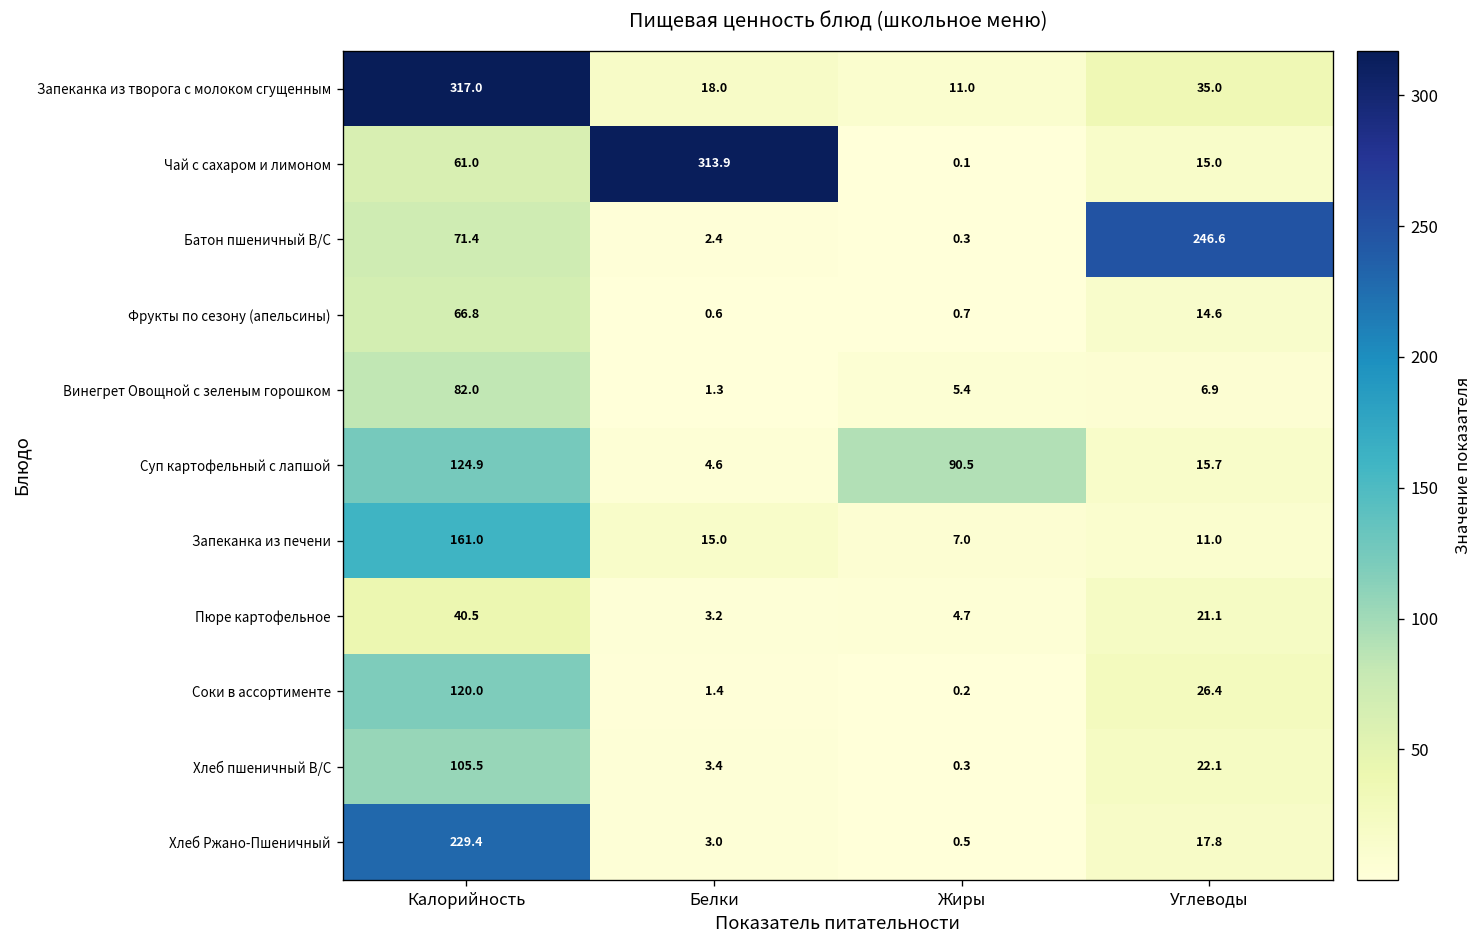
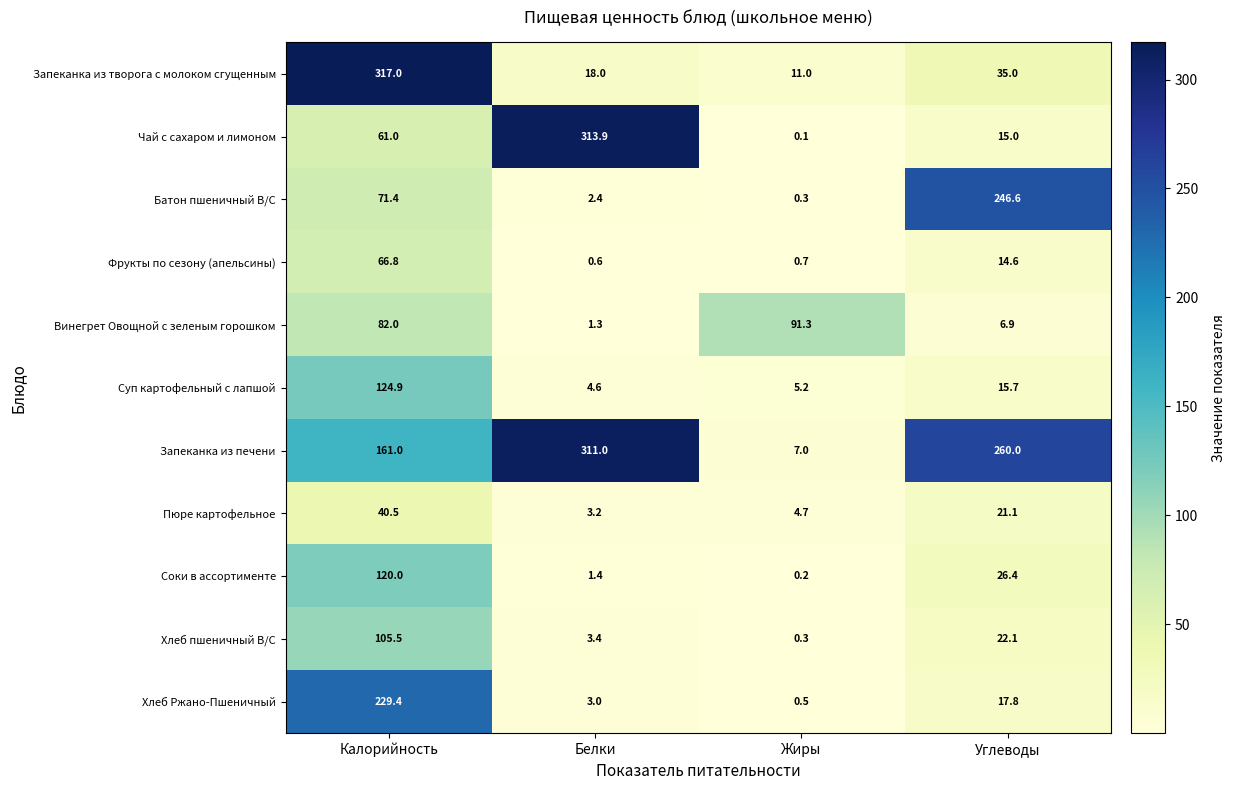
  {
    "Запеканка из творога с молоком сгущенным": {
      "Калорийность": 317.0,
      "Белки": 18.0,
      "Жиры": 11.0,
      "Углеводы": 35.0
    },
    "Чай с сахаром и лимоном": {
      "Калорийность": 61.0,
      "Белки": 313.9,
      "Жиры": 0.1,
      "Углеводы": 15.0
    },
    "Батон пшеничный В/С": {
      "Калорийность": 71.4,
      "Белки": 2.4,
      "Жиры": 0.3,
      "Углеводы": 246.6
    },
    "Фрукты по сезону (апельсины)": {
      "Калорийность": 66.8,
      "Белки": 0.6,
      "Жиры": 0.7,
      "Углеводы": 14.6
    },
    "Винегрет Овощной с зеленым горошком": {
      "Калорийность": 82.0,
      "Белки": 1.3,
-     "Жиры": 5.4,
+     "Жиры": 91.3,
      "Углеводы": 6.9
    },
    "Суп картофельный с лапшой": {
      "Калорийность": 124.9,
      "Белки": 4.6,
-     "Жиры": 90.5,
+     "Жиры": 5.2,
      "Углеводы": 15.7
    },
    "Запеканка из печени": {
      "Калорийность": 161.0,
-     "Белки": 15.0,
+     "Белки": 311.0,
      "Жиры": 7.0,
-     "Углеводы": 11.0
+     "Углеводы": 260.0
    },
    "Пюре картофельное": {
      "Калорийность": 40.5,
      "Белки": 3.2,
      "Жиры": 4.7,
      "Углеводы": 21.1
    },
    "Соки в ассортименте": {
      "Калорийность": 120.0,
      "Белки": 1.4,
      "Жиры": 0.2,
      "Углеводы": 26.4
    },
    "Хлеб пшеничный В/С": {
      "Калорийность": 105.5,
      "Белки": 3.4,
      "Жиры": 0.3,
      "Углеводы": 22.1
    },
    "Хлеб Ржано-Пшеничный": {
      "Калорийность": 229.4,
      "Белки": 3.0,
      "Жиры": 0.5,
      "Углеводы": 17.8
    }
  }
